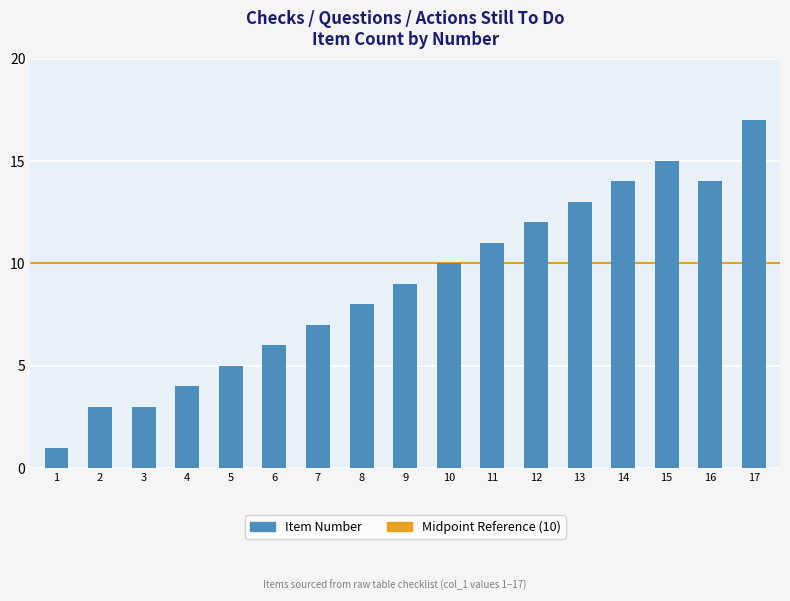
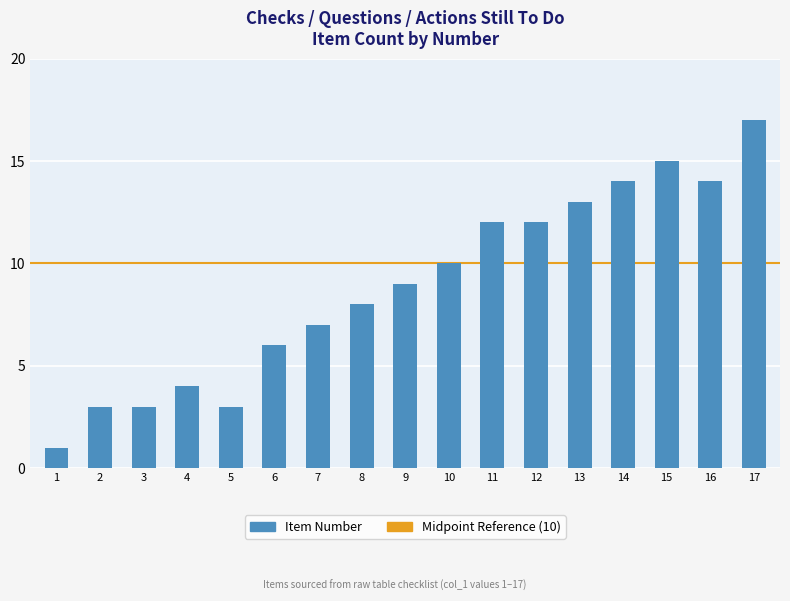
  {
    "1": 1,
    "2": 3,
    "3": 3,
    "4": 4,
-   "5": 5,
+   "5": 3,
    "6": 6,
    "7": 7,
    "8": 8,
    "9": 9,
    "10": 10,
-   "11": 11,
+   "11": 12,
    "12": 12,
    "13": 13,
    "14": 14,
    "15": 15,
    "16": 14,
    "17": 17
  }
